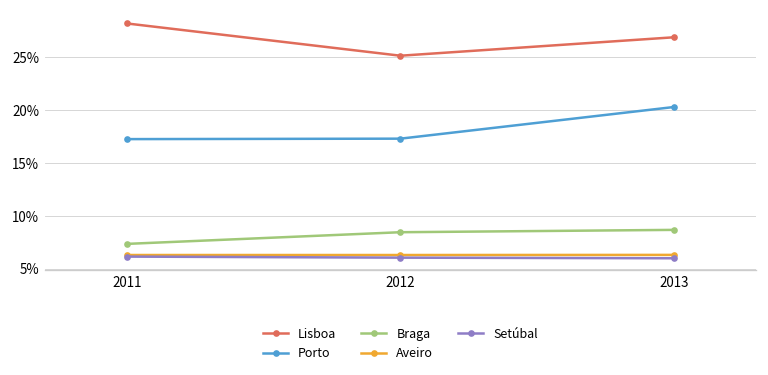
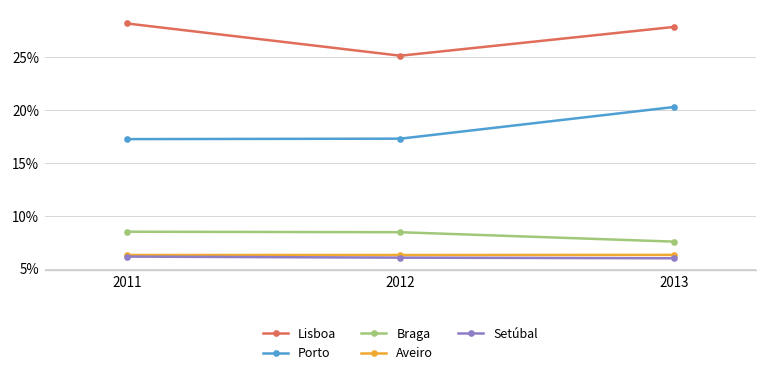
  {
    "Lisboa": {
      "2011": "28%",
      "2012": "25%",
-     "2013": "27%"
+     "2013": "28%"
    },
    "Porto": {
      "2011": "17%",
      "2012": "17%",
      "2013": "20%"
    },
    "Braga": {
-     "2011": "7%",
+     "2011": "8%",
      "2012": "8%",
-     "2013": "9%"
+     "2013": "8%"
    },
    "Aveiro": {
      "2013": "6%"
    },
    "Setúbal": {
      "2013": "6%"
    }
  }
